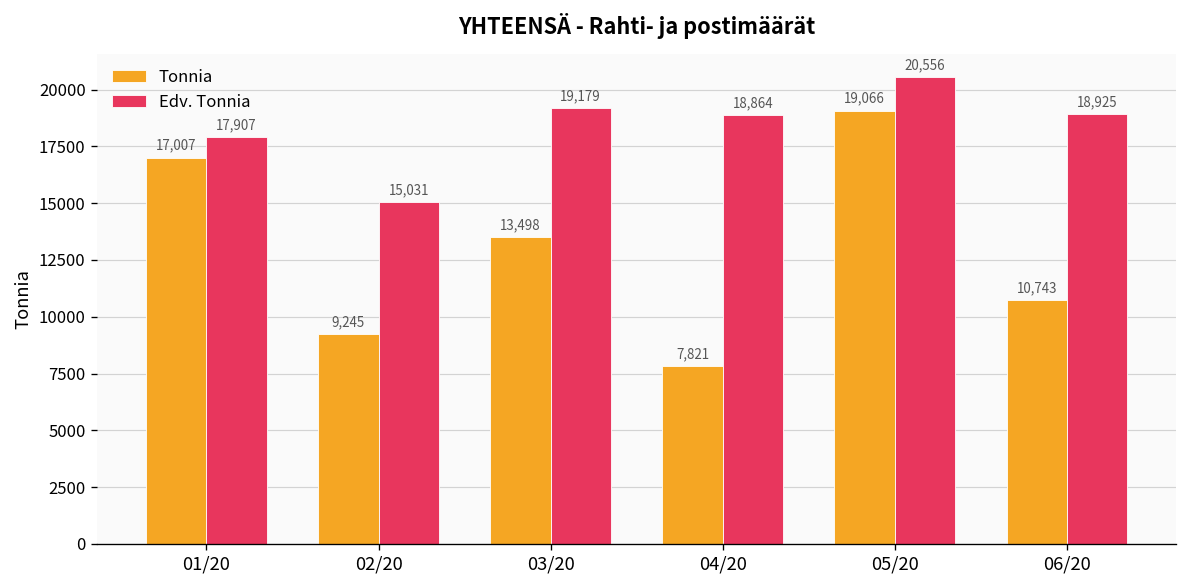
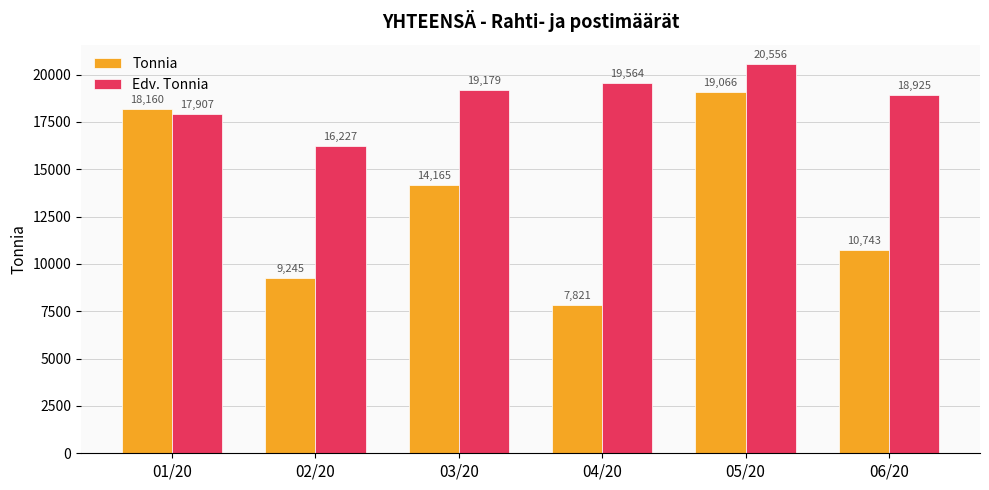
  {
    "Tonnia": {
-     "01/20": "17,007",
+     "01/20": "18,160",
      "02/20": "9,245",
-     "03/20": "13,498",
+     "03/20": "14,165",
      "04/20": "7,821",
      "05/20": "19,066",
      "06/20": "10,743"
    },
    "Edv. Tonnia": {
      "01/20": "17,907",
-     "02/20": "15,031",
+     "02/20": "16,227",
      "03/20": "19,179",
-     "04/20": "18,864",
+     "04/20": "19,564",
      "05/20": "20,556",
      "06/20": "18,925"
    }
  }
